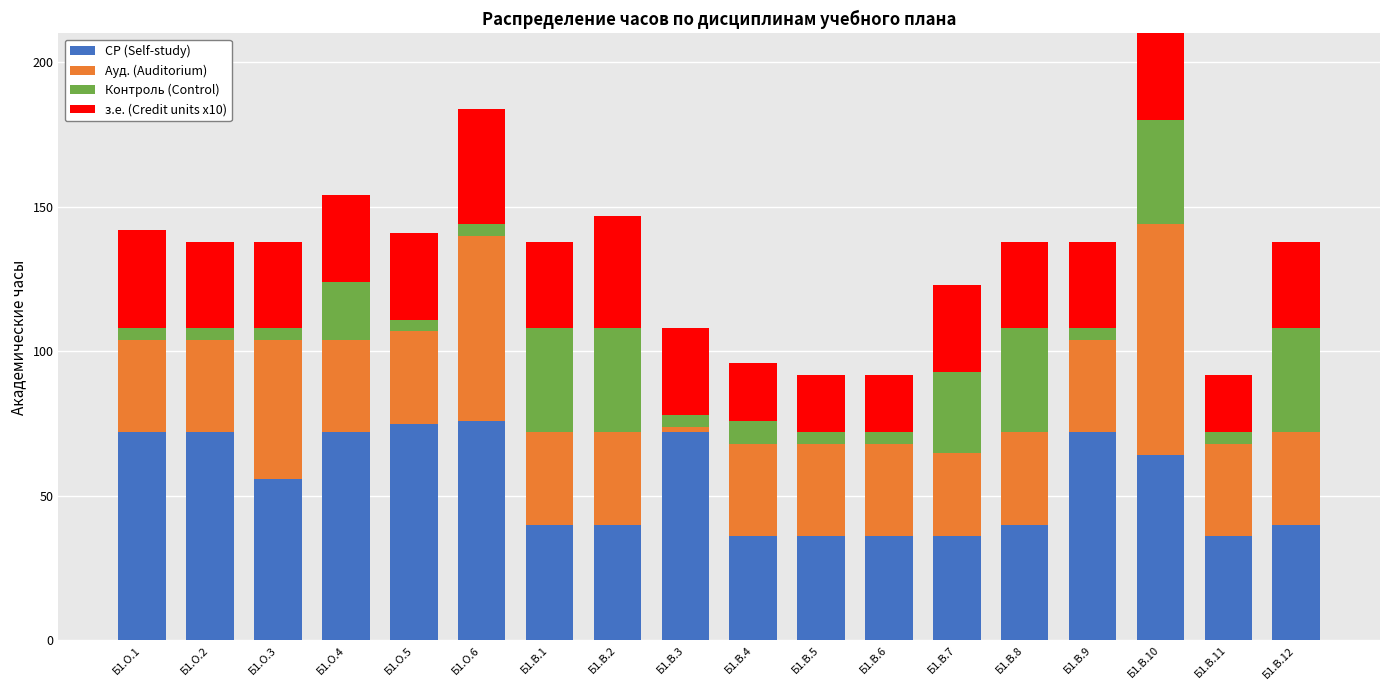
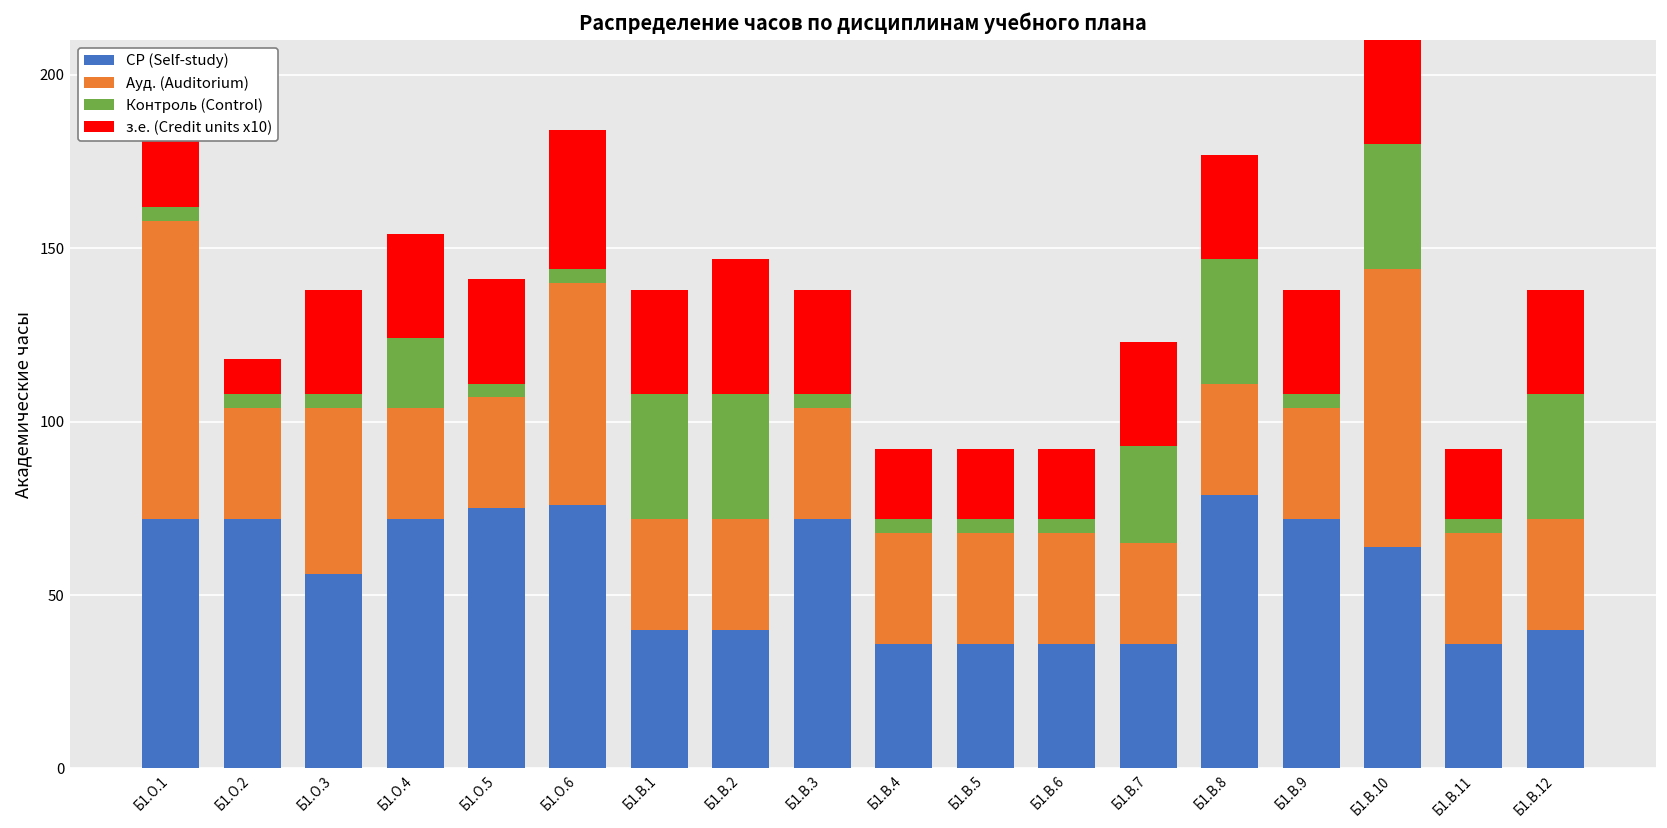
  {
    "СР (Self-study)": {
      "Б1.О.1": 72,
      "Б1.О.2": 72,
      "Б1.О.3": 56,
      "Б1.О.4": 72,
      "Б1.О.5": 75,
      "Б1.О.6": 76,
      "Б1.В.1": 40,
      "Б1.В.2": 40,
      "Б1.В.3": 72,
      "Б1.В.4": 36,
      "Б1.В.5": 36,
      "Б1.В.6": 36,
      "Б1.В.7": 36,
-     "Б1.В.8": 40,
+     "Б1.В.8": 79,
      "Б1.В.9": 72,
      "Б1.В.10": 64,
      "Б1.В.11": 36,
      "Б1.В.12": 40
    },
    "Ауд. (Auditorium)": {
-     "Б1.О.1": 32,
+     "Б1.О.1": 86,
      "Б1.О.2": 32,
      "Б1.О.3": 48,
      "Б1.О.4": 32,
      "Б1.О.5": 32,
      "Б1.О.6": 64,
      "Б1.В.1": 32,
      "Б1.В.2": 32,
-     "Б1.В.3": 2,
+     "Б1.В.3": 32,
      "Б1.В.4": 32,
      "Б1.В.5": 32,
      "Б1.В.6": 32,
      "Б1.В.7": 29,
      "Б1.В.8": 32,
      "Б1.В.9": 32,
      "Б1.В.10": 80,
      "Б1.В.11": 32,
      "Б1.В.12": 32
    },
    "Контроль (Control)": {
      "Б1.О.1": 4,
      "Б1.О.2": 4,
      "Б1.О.3": 4,
      "Б1.О.4": 20,
      "Б1.О.5": 4,
      "Б1.О.6": 4,
      "Б1.В.1": 36,
      "Б1.В.2": 36,
      "Б1.В.3": 4,
-     "Б1.В.4": 8,
+     "Б1.В.4": 4,
      "Б1.В.5": 4,
      "Б1.В.6": 4,
      "Б1.В.7": 28,
      "Б1.В.8": 36,
      "Б1.В.9": 4,
      "Б1.В.10": 36,
      "Б1.В.11": 4,
      "Б1.В.12": 36
    },
    "з.е. (Credit units x10)": {
-     "Б1.О.2": 30,
+     "Б1.О.2": 10,
      "Б1.О.3": 30,
      "Б1.О.4": 30,
      "Б1.О.5": 30,
      "Б1.О.6": 40,
      "Б1.В.1": 30,
      "Б1.В.2": 39,
      "Б1.В.3": 30,
      "Б1.В.4": 20,
      "Б1.В.5": 20,
      "Б1.В.6": 20,
      "Б1.В.7": 30,
      "Б1.В.8": 30,
      "Б1.В.9": 30,
      "Б1.В.11": 20,
      "Б1.В.12": 30
    }
  }
